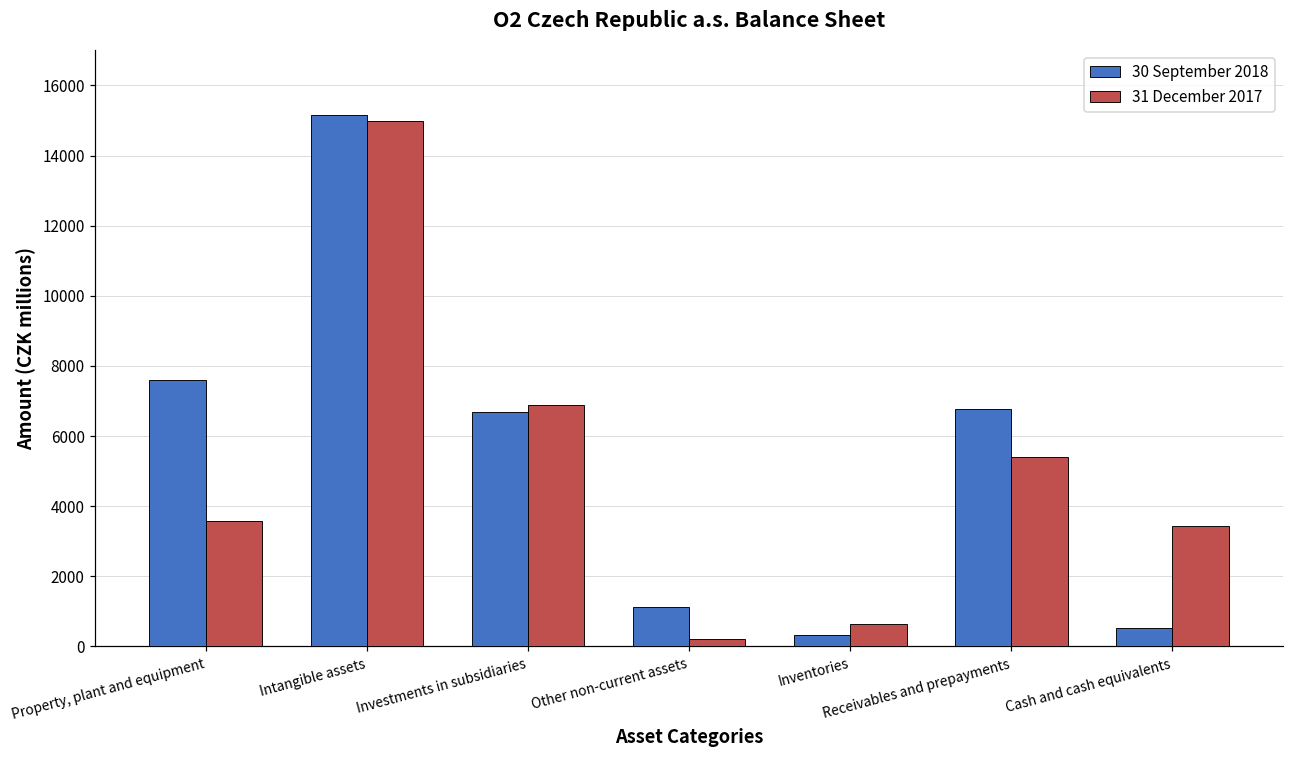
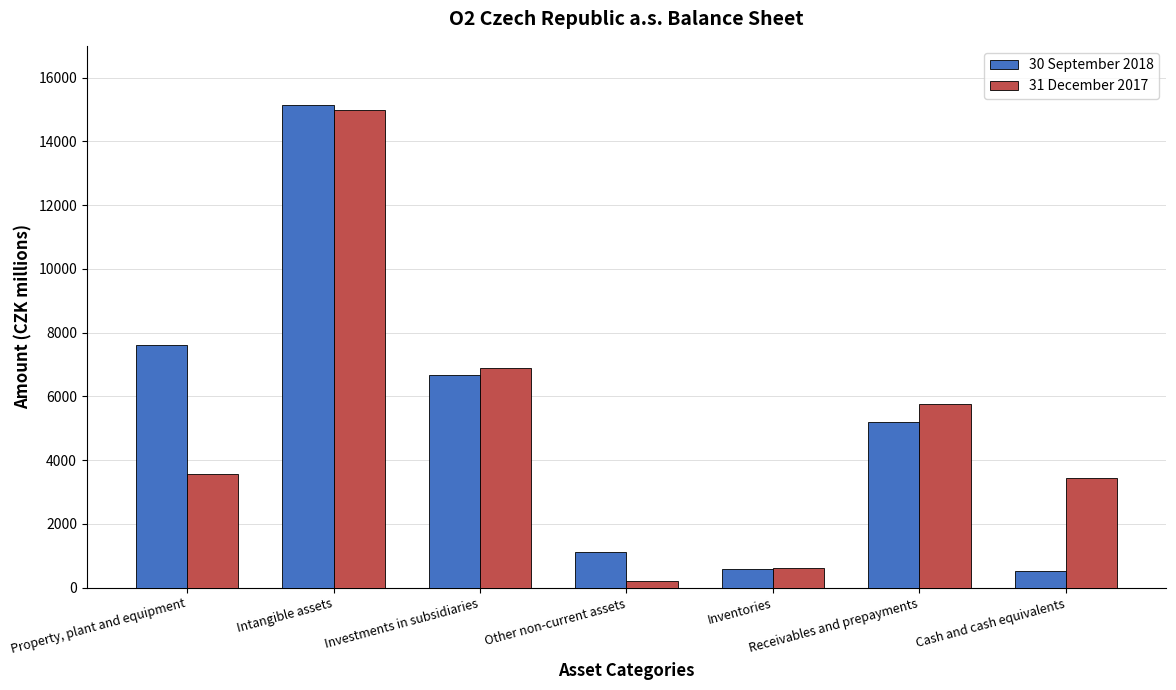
  {
    "30 September 2018": {
      "Property, plant and equipment": 7600,
      "Intangible assets": 15200,
      "Investments in subsidiaries": 6700,
      "Other non-current assets": 1100,
-     "Inventories": 300,
-     "Receivables and prepayments": 6800,
+     "Inventories": 600,
+     "Receivables and prepayments": 5200,
      "Cash and cash equivalents": 500
    },
    "31 December 2017": {
      "Property, plant and equipment": 3600,
      "Intangible assets": 15000,
      "Investments in subsidiaries": 6900,
      "Other non-current assets": 200,
      "Inventories": 600,
-     "Receivables and prepayments": 5400,
+     "Receivables and prepayments": 5800,
      "Cash and cash equivalents": 3400
    }
  }
